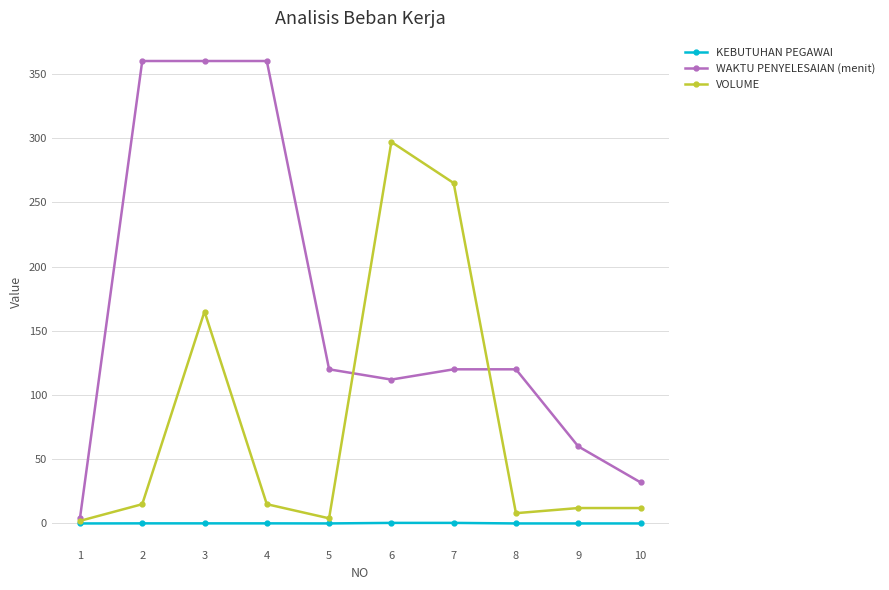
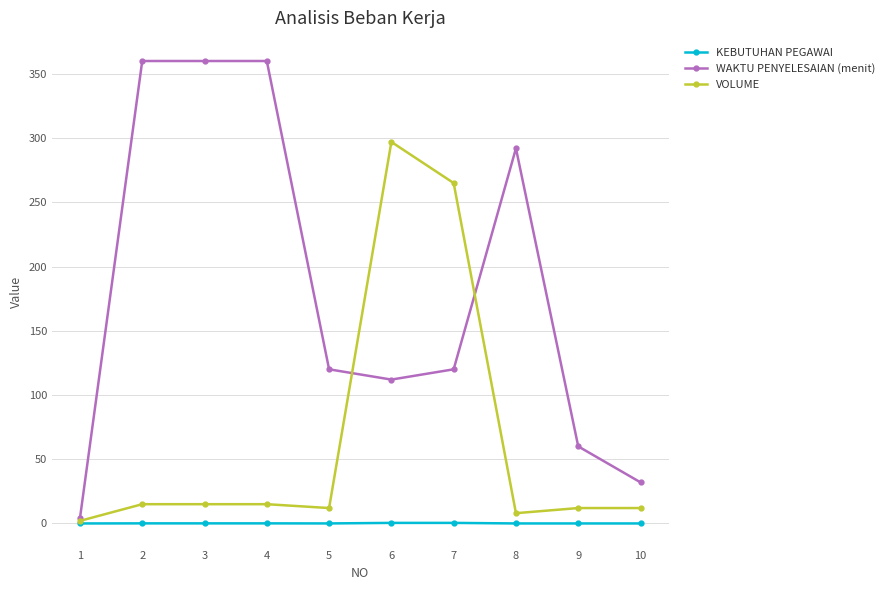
  {
    "KEBUTUHAN PEGAWAI": {
      "1": 0,
      "2": 0,
      "3": 0,
      "4": 0,
      "5": 0,
      "6": 0,
      "7": 0,
      "8": 0,
      "9": 0,
      "10": 0
    },
    "WAKTU PENYELESAIAN (menit)": {
      "1": 4,
      "2": 360,
      "3": 360,
      "4": 360,
      "5": 120,
      "6": 112,
      "7": 120,
-     "8": 120,
+     "8": 292,
      "9": 60,
      "10": 32
    },
    "VOLUME": {
      "1": 2,
      "2": 15,
-     "3": 165,
+     "3": 15,
      "4": 15,
-     "5": 4,
+     "5": 12,
      "6": 297,
      "7": 265,
      "8": 8,
      "9": 12,
      "10": 12
    }
  }
